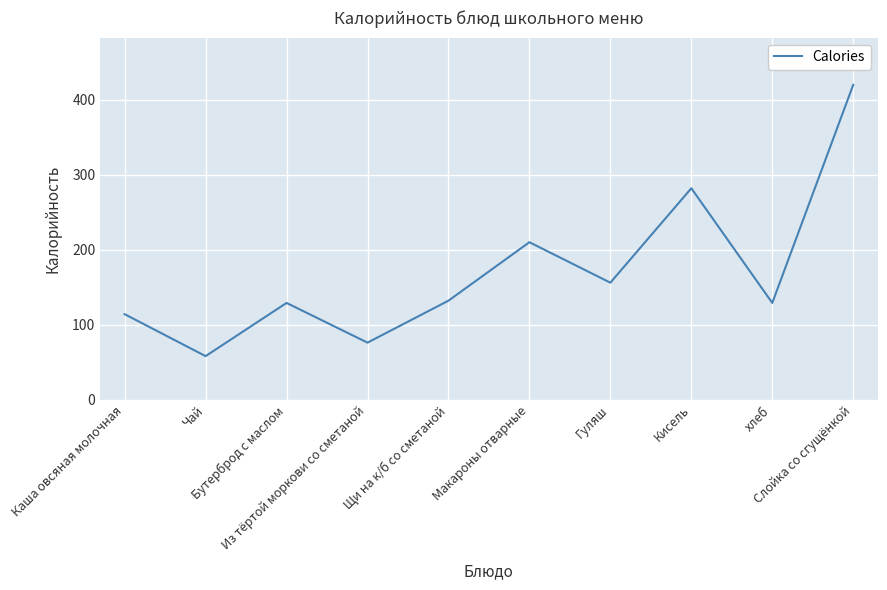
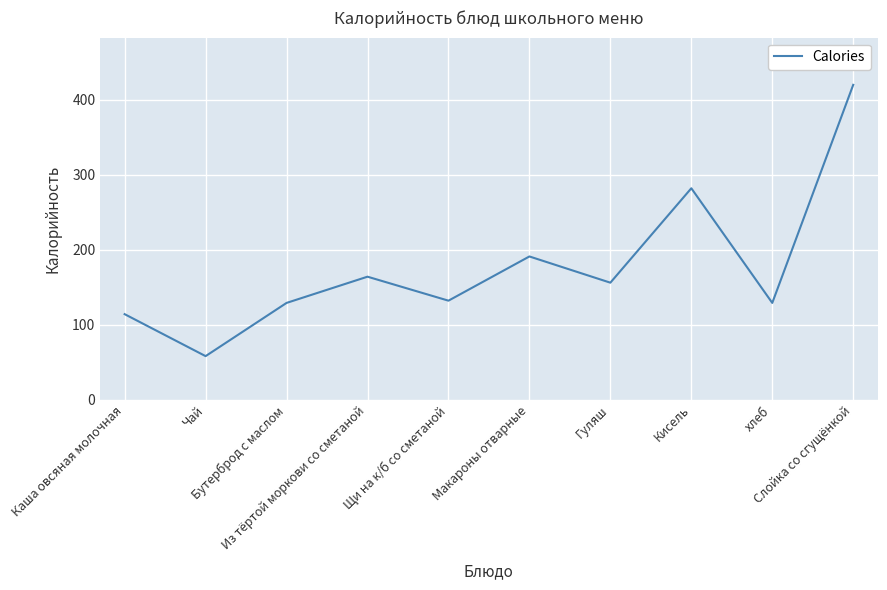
  {
    "Каша овсяная молочная": 110,
    "Чай": 60,
    "Бутерброд с маслом": 130,
-   "Из тёртой моркови со сметаной": 80,
+   "Из тёртой моркови со сметаной": 160,
    "Щи на к/б со сметаной": 130,
-   "Макароны отварные": 210,
+   "Макароны отварные": 190,
    "Гуляш": 160,
    "Кисель": 280,
    "хлеб": 130,
    "Слойка со сгущёнкой": 420
  }
